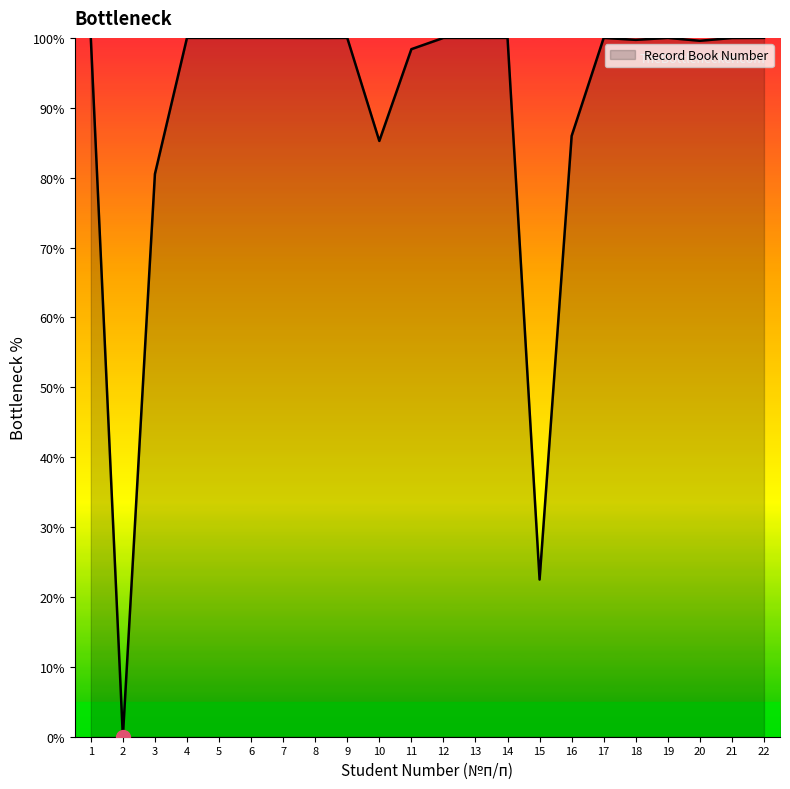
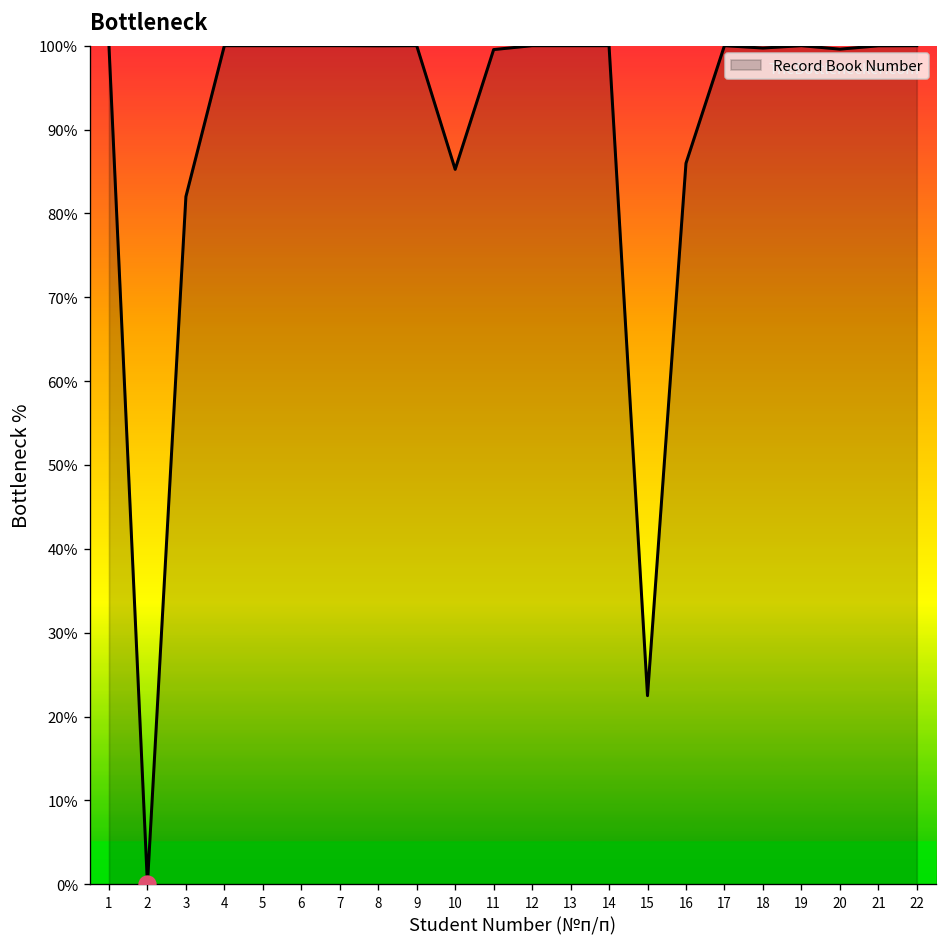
  {
    "Record Book Number": {
      "1": "100%",
-     "3": "81%",
+     "3": "82%",
      "4": "100%",
      "5": "100%",
      "6": "100%",
      "7": "100%",
      "8": "100%",
      "9": "100%",
      "10": "85%",
-     "11": "98%",
+     "11": "100%",
      "12": "100%",
      "13": "100%",
      "14": "100%",
      "15": "22%",
      "16": "86%",
      "17": "100%",
      "18": "100%",
      "19": "100%",
      "20": "100%",
      "21": "100%",
      "22": "100%"
    }
  }
